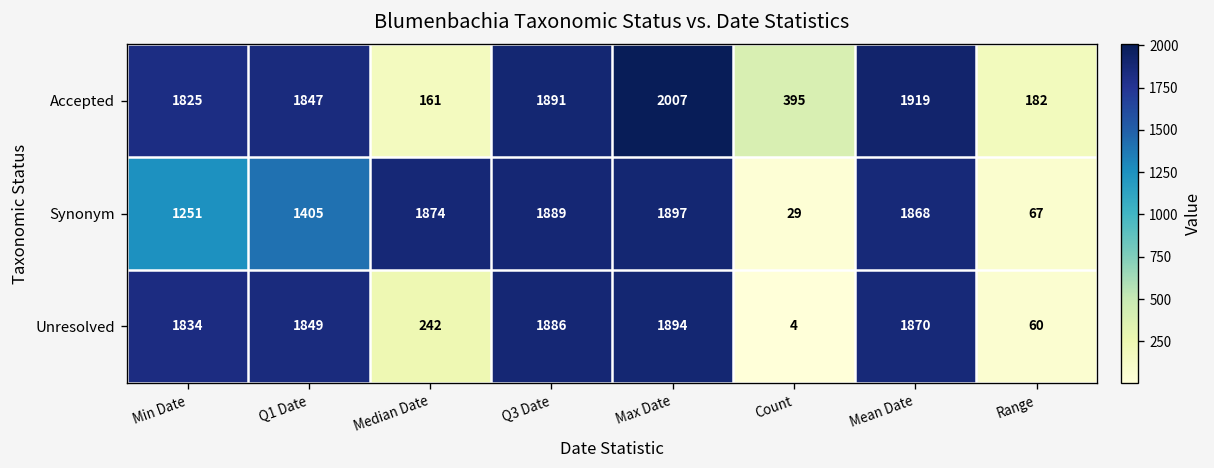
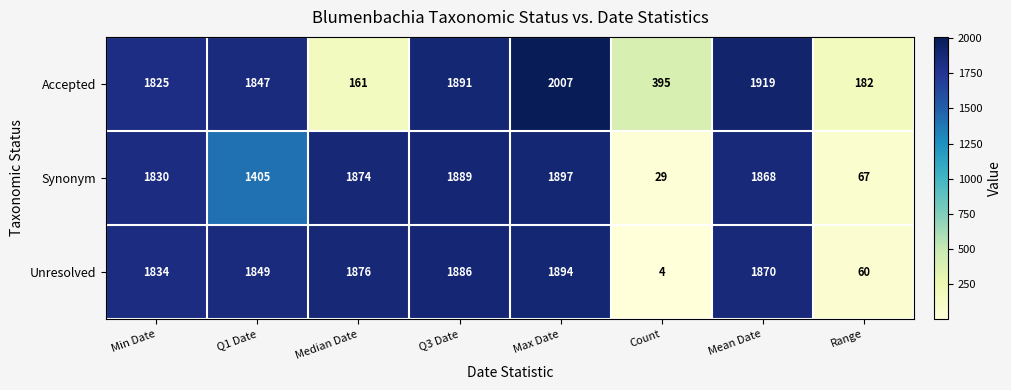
  {
    "Accepted": {
      "Min Date": 1825,
      "Q1 Date": 1847,
      "Median Date": 161,
      "Q3 Date": 1891,
      "Max Date": 2007,
      "Count": 395,
      "Mean Date": 1919,
      "Range": 182
    },
    "Synonym": {
-     "Min Date": 1251,
+     "Min Date": 1830,
      "Q1 Date": 1405,
      "Median Date": 1874,
      "Q3 Date": 1889,
      "Max Date": 1897,
      "Count": 29,
      "Mean Date": 1868,
      "Range": 67
    },
    "Unresolved": {
      "Min Date": 1834,
      "Q1 Date": 1849,
-     "Median Date": 242,
+     "Median Date": 1876,
      "Q3 Date": 1886,
      "Max Date": 1894,
      "Count": 4,
      "Mean Date": 1870,
      "Range": 60
    }
  }
